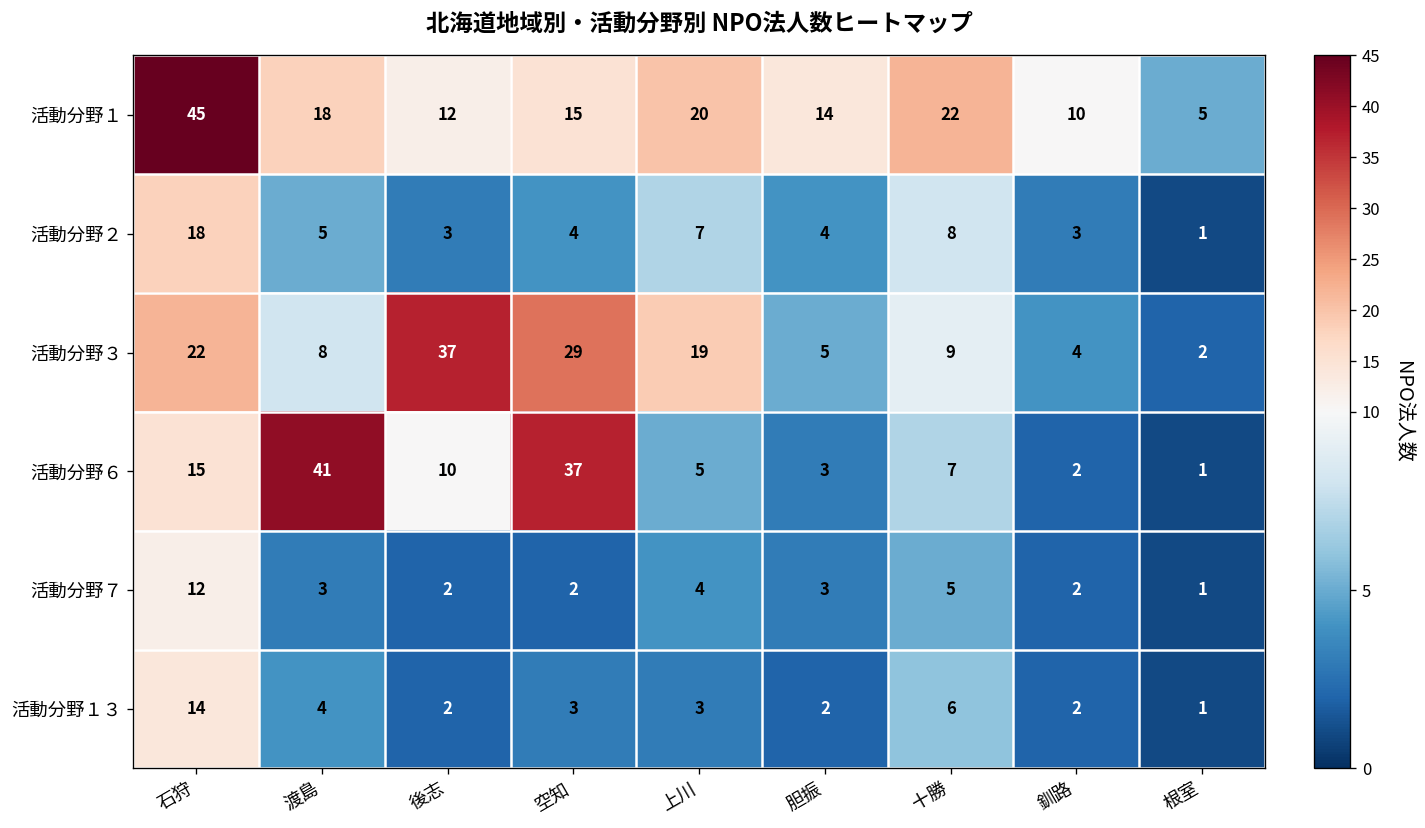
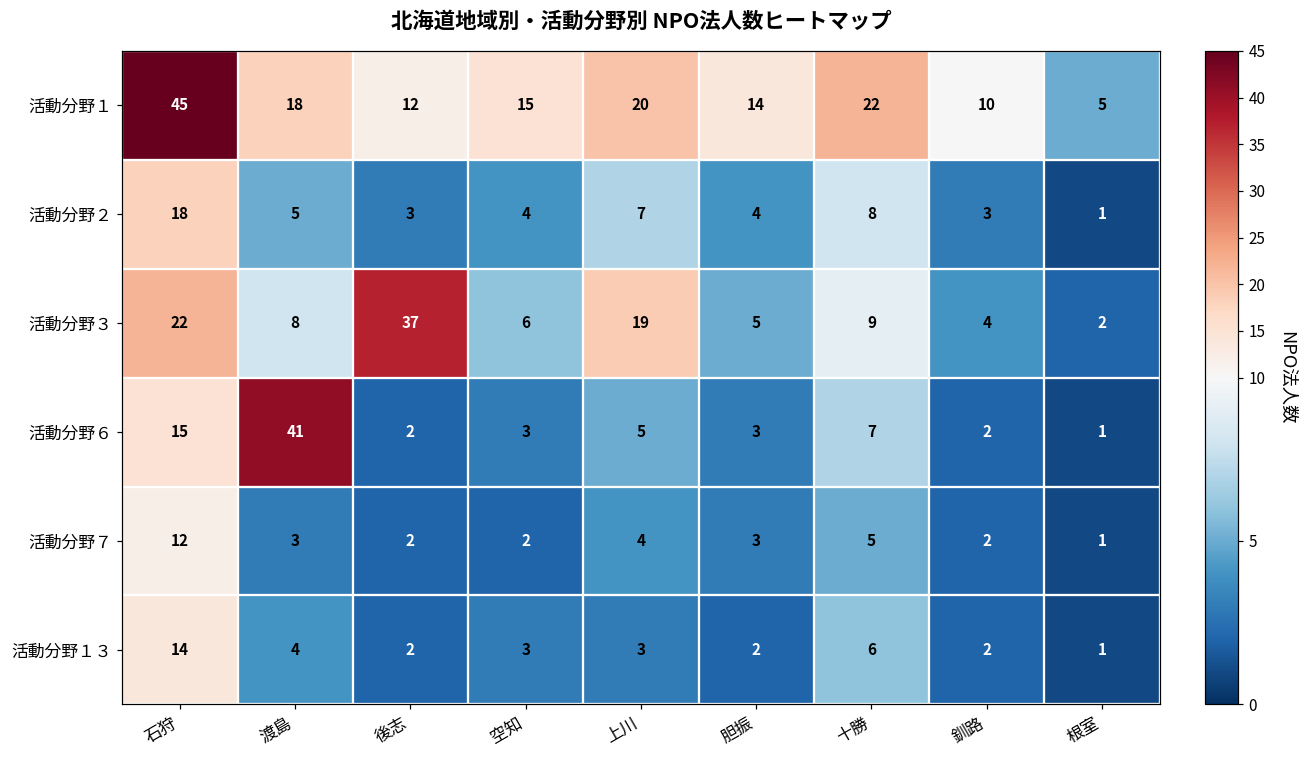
  {
    "活動分野１": {
      "石狩": 45,
      "渡島": 18,
      "後志": 12,
      "空知": 15,
      "上川": 20,
      "胆振": 14,
      "十勝": 22,
      "釧路": 10,
      "根室": 5
    },
    "活動分野２": {
      "石狩": 18,
      "渡島": 5,
      "後志": 3,
      "空知": 4,
      "上川": 7,
      "胆振": 4,
      "十勝": 8,
      "釧路": 3,
      "根室": 1
    },
    "活動分野３": {
      "石狩": 22,
      "渡島": 8,
      "後志": 37,
-     "空知": 29,
+     "空知": 6,
      "上川": 19,
      "胆振": 5,
      "十勝": 9,
      "釧路": 4,
      "根室": 2
    },
    "活動分野６": {
      "石狩": 15,
      "渡島": 41,
-     "後志": 10,
-     "空知": 37,
+     "後志": 2,
+     "空知": 3,
      "上川": 5,
      "胆振": 3,
      "十勝": 7,
      "釧路": 2,
      "根室": 1
    },
    "活動分野７": {
      "石狩": 12,
      "渡島": 3,
      "後志": 2,
      "空知": 2,
      "上川": 4,
      "胆振": 3,
      "十勝": 5,
      "釧路": 2,
      "根室": 1
    },
    "活動分野１３": {
      "石狩": 14,
      "渡島": 4,
      "後志": 2,
      "空知": 3,
      "上川": 3,
      "胆振": 2,
      "十勝": 6,
      "釧路": 2,
      "根室": 1
    }
  }
